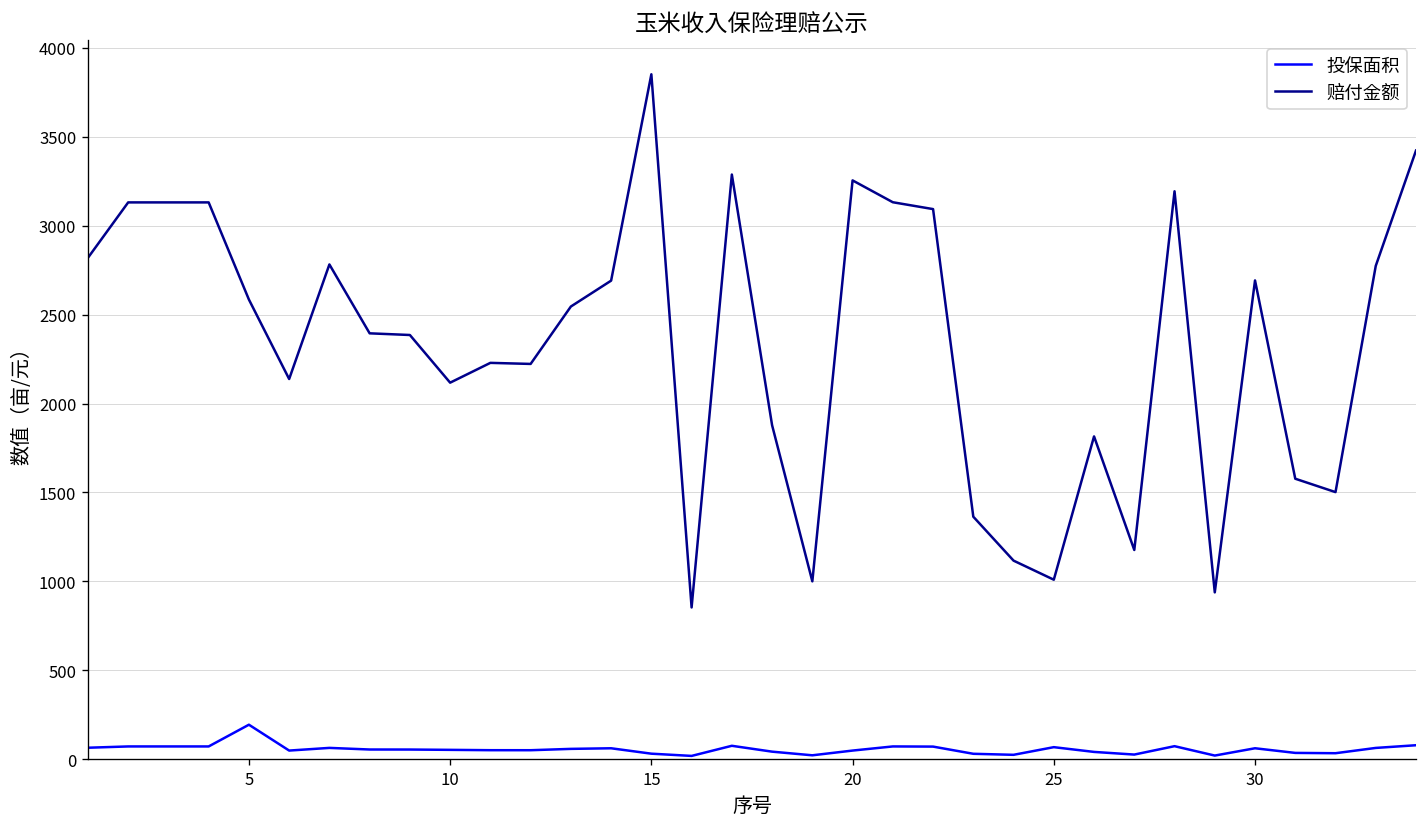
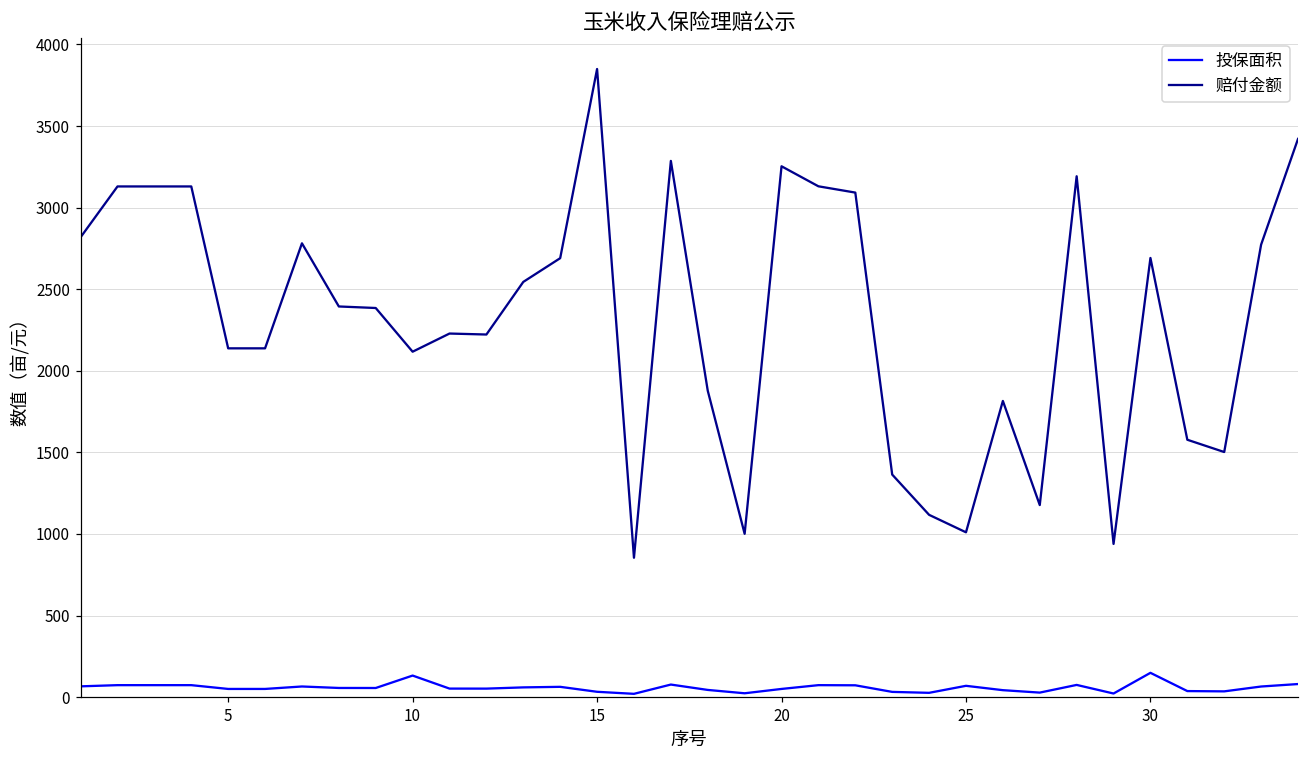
  {
    "投保面积": {
-     "5": 200,
-     "10": 50,
+     "5": 50,
+     "10": 130,
      "15": 30,
      "20": 50,
      "25": 70,
-     "30": 60
+     "30": 150
    },
    "赔付金额": {
-     "5": 2580,
+     "5": 2140,
      "10": 2120,
      "15": 3850,
      "20": 3250,
      "25": 1010,
      "30": 2690
    }
  }
